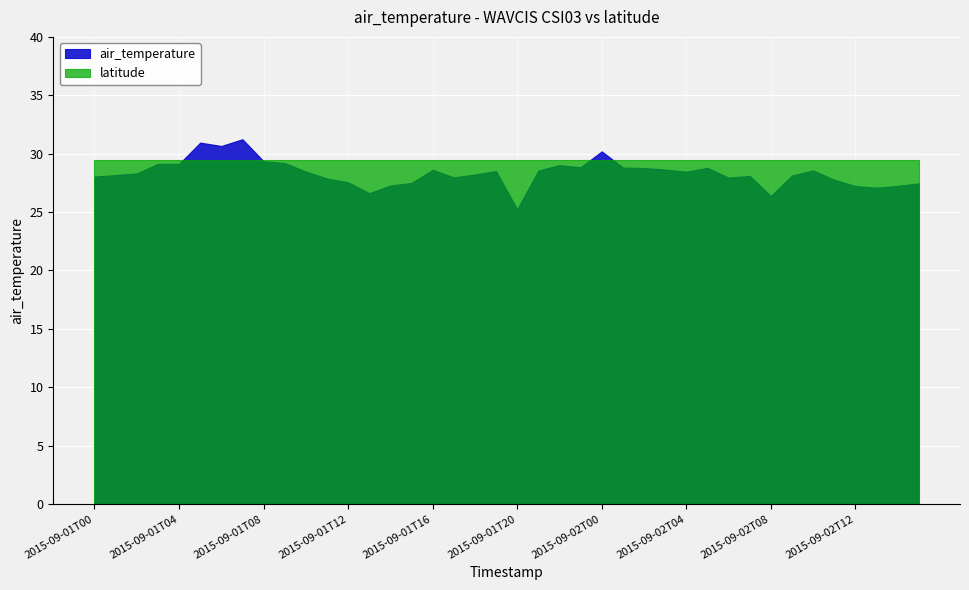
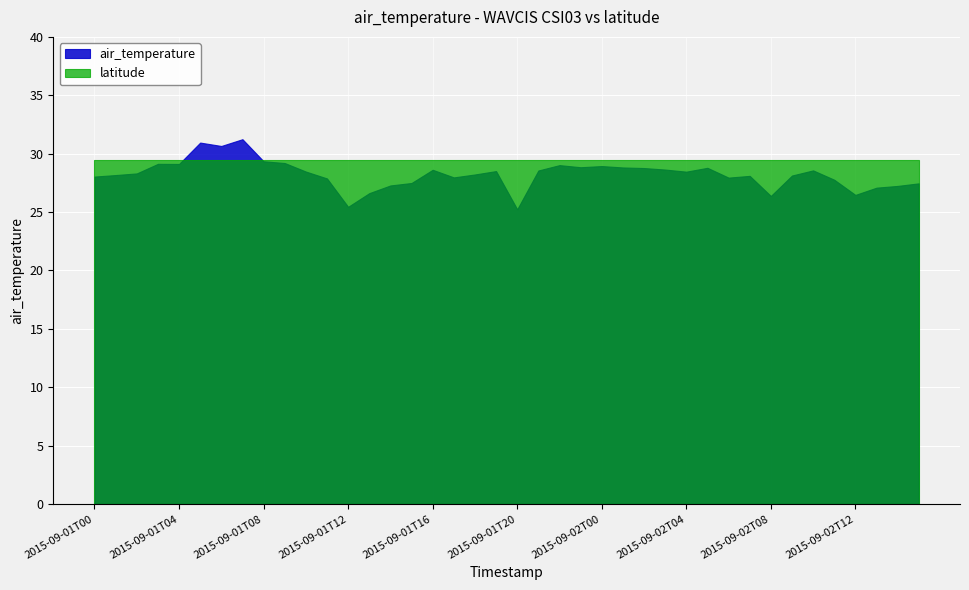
  {
    "air_temperature": {
      "2015-09-01T00": 28.0,
      "2015-09-01T04": 29.1,
-     "2015-09-01T12": 27.6,
+     "2015-09-01T12": 25.5,
      "2015-09-01T16": 28.6,
      "2015-09-01T20": 25.2,
-     "2015-09-02T00": 30.2,
+     "2015-09-02T00": 28.9,
      "2015-09-02T04": 28.5,
      "2015-09-02T08": 26.4,
-     "2015-09-02T12": 27.2
+     "2015-09-02T12": 26.5
    },
    "latitude": {
      "2015-09-01T00": 29.4,
      "2015-09-01T04": 29.4,
      "2015-09-01T12": 29.4,
      "2015-09-01T16": 29.4,
      "2015-09-01T20": 29.4,
      "2015-09-02T00": 29.4,
      "2015-09-02T04": 29.4,
      "2015-09-02T08": 29.4,
      "2015-09-02T12": 29.4
    }
  }
